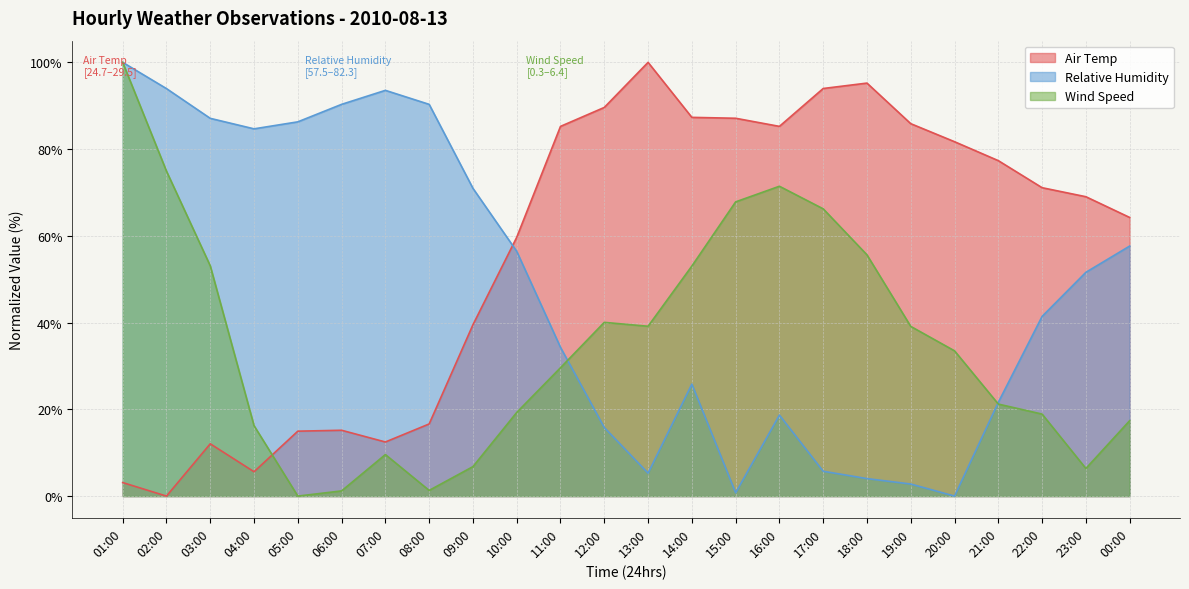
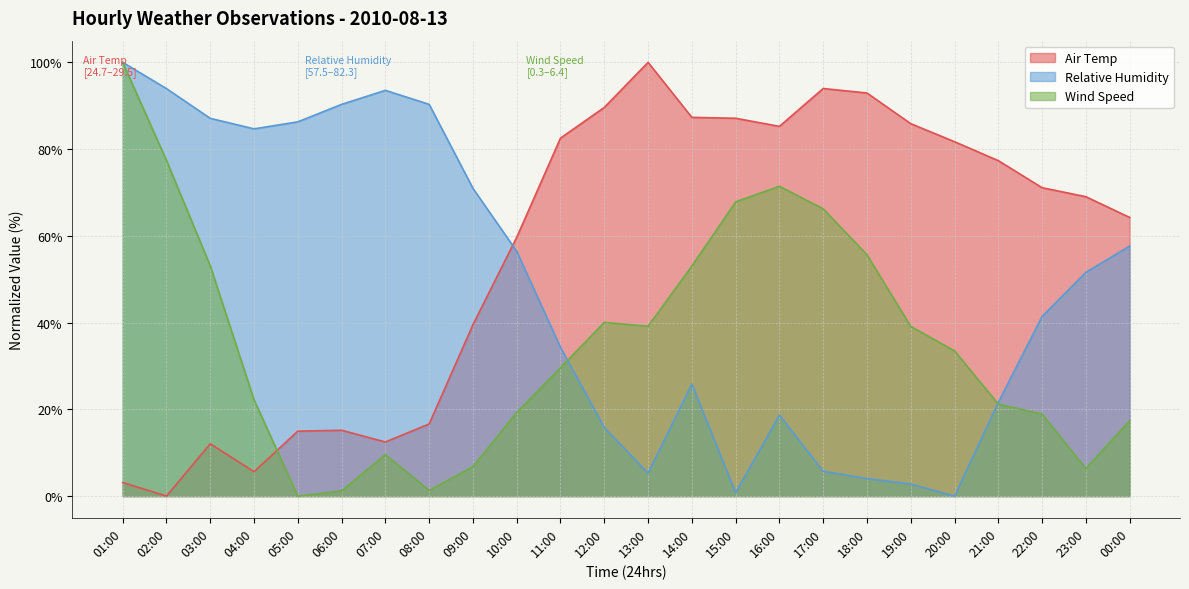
  {
    "Air Temp": {
      "01:00": "3%",
      "02:00": "0%",
      "03:00": "12%",
      "04:00": "6%",
      "05:00": "15%",
      "06:00": "15%",
      "07:00": "12%",
      "08:00": "17%",
      "09:00": "40%",
      "10:00": "60%",
-     "11:00": "85%",
+     "11:00": "83%",
      "12:00": "90%",
      "13:00": "100%",
      "14:00": "87%",
      "15:00": "87%",
      "16:00": "85%",
      "17:00": "94%",
-     "18:00": "95%",
+     "18:00": "93%",
      "19:00": "86%",
      "20:00": "82%",
      "21:00": "77%",
      "22:00": "71%",
      "23:00": "69%",
      "00:00": "64%"
    },
    "Relative Humidity": {
      "02:00": "94%",
      "03:00": "87%",
      "04:00": "85%",
      "05:00": "86%",
      "06:00": "90%",
      "08:00": "90%",
      "09:00": "71%",
      "10:00": "56%",
      "11:00": "34%",
      "12:00": "16%",
      "13:00": "5%",
      "14:00": "26%",
      "15:00": "1%",
      "16:00": "19%",
      "17:00": "6%",
      "18:00": "4%",
      "19:00": "3%",
      "20:00": "0%",
      "22:00": "41%",
      "23:00": "52%",
      "00:00": "58%"
    },
    "Wind Speed": {
-     "02:00": "75%",
+     "02:00": "77%",
      "03:00": "53%",
-     "04:00": "16%",
+     "04:00": "22%",
      "05:00": "0%",
      "06:00": "1%",
      "07:00": "10%",
      "08:00": "1%",
      "09:00": "7%",
      "10:00": "19%",
      "11:00": "30%",
      "12:00": "40%",
      "13:00": "39%",
      "14:00": "53%",
      "15:00": "68%",
      "16:00": "71%",
      "17:00": "66%",
      "18:00": "56%",
      "19:00": "39%",
      "20:00": "33%",
      "22:00": "19%",
      "23:00": "6%",
      "00:00": "17%"
    }
  }
